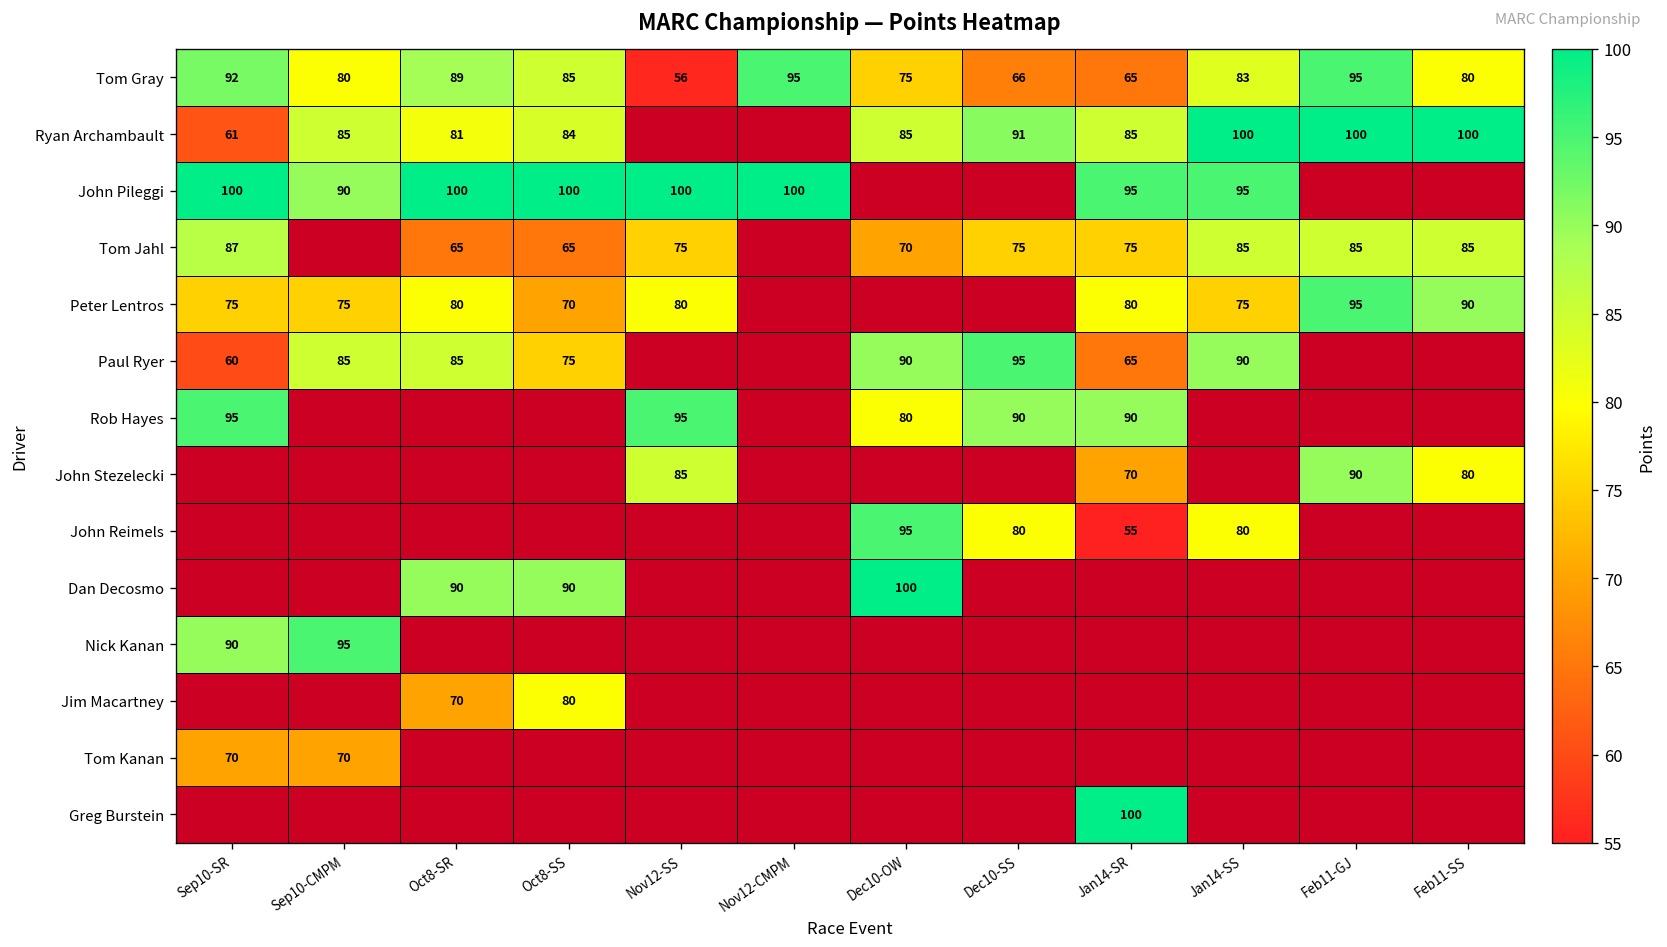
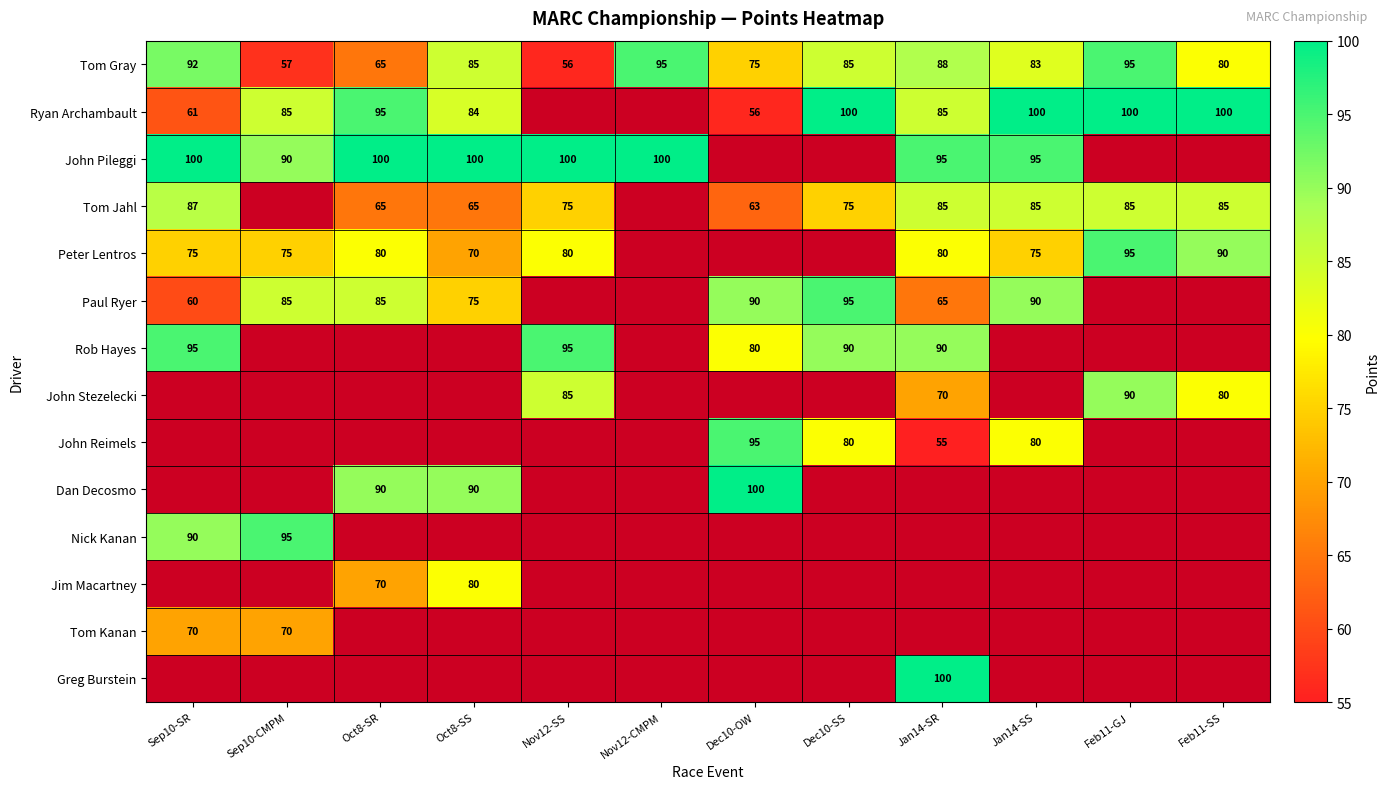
  {
    "Tom Gray": {
      "Sep10-SR": 92,
-     "Sep10-CMPM": 80,
-     "Oct8-SR": 89,
+     "Sep10-CMPM": 57,
+     "Oct8-SR": 65,
      "Oct8-SS": 85,
      "Nov12-SS": 56,
      "Nov12-CMPM": 95,
      "Dec10-OW": 75,
-     "Dec10-SS": 66,
-     "Jan14-SR": 65,
+     "Dec10-SS": 85,
+     "Jan14-SR": 88,
      "Jan14-SS": 83,
      "Feb11-GJ": 95,
      "Feb11-SS": 80
    },
    "Ryan Archambault": {
      "Sep10-SR": 61,
      "Sep10-CMPM": 85,
-     "Oct8-SR": 81,
+     "Oct8-SR": 95,
      "Oct8-SS": 84,
-     "Dec10-OW": 85,
-     "Dec10-SS": 91,
+     "Dec10-OW": 56,
+     "Dec10-SS": 100,
      "Jan14-SR": 85,
      "Jan14-SS": 100,
      "Feb11-GJ": 100,
      "Feb11-SS": 100
    },
    "John Pileggi": {
      "Sep10-SR": 100,
      "Sep10-CMPM": 90,
      "Oct8-SR": 100,
      "Oct8-SS": 100,
      "Nov12-SS": 100,
      "Nov12-CMPM": 100,
      "Jan14-SR": 95,
      "Jan14-SS": 95
    },
    "Tom Jahl": {
      "Sep10-SR": 87,
      "Oct8-SR": 65,
      "Oct8-SS": 65,
      "Nov12-SS": 75,
-     "Dec10-OW": 70,
+     "Dec10-OW": 63,
      "Dec10-SS": 75,
-     "Jan14-SR": 75,
+     "Jan14-SR": 85,
      "Jan14-SS": 85,
      "Feb11-GJ": 85,
      "Feb11-SS": 85
    },
    "Peter Lentros": {
      "Sep10-SR": 75,
      "Sep10-CMPM": 75,
      "Oct8-SR": 80,
      "Oct8-SS": 70,
      "Nov12-SS": 80,
      "Jan14-SR": 80,
      "Jan14-SS": 75,
      "Feb11-GJ": 95,
      "Feb11-SS": 90
    },
    "Paul Ryer": {
      "Sep10-SR": 60,
      "Sep10-CMPM": 85,
      "Oct8-SR": 85,
      "Oct8-SS": 75,
      "Dec10-OW": 90,
      "Dec10-SS": 95,
      "Jan14-SR": 65,
      "Jan14-SS": 90
    },
    "Rob Hayes": {
      "Sep10-SR": 95,
      "Nov12-SS": 95,
      "Dec10-OW": 80,
      "Dec10-SS": 90,
      "Jan14-SR": 90
    },
    "John Stezelecki": {
      "Nov12-SS": 85,
      "Jan14-SR": 70,
      "Feb11-GJ": 90,
      "Feb11-SS": 80
    },
    "John Reimels": {
      "Dec10-OW": 95,
      "Dec10-SS": 80,
      "Jan14-SR": 55,
      "Jan14-SS": 80
    },
    "Dan Decosmo": {
      "Oct8-SR": 90,
      "Oct8-SS": 90,
      "Dec10-OW": 100
    },
    "Nick Kanan": {
      "Sep10-SR": 90,
      "Sep10-CMPM": 95
    },
    "Jim Macartney": {
      "Oct8-SR": 70,
      "Oct8-SS": 80
    },
    "Tom Kanan": {
      "Sep10-SR": 70,
      "Sep10-CMPM": 70
    },
    "Greg Burstein": {
      "Jan14-SR": 100
    }
  }
